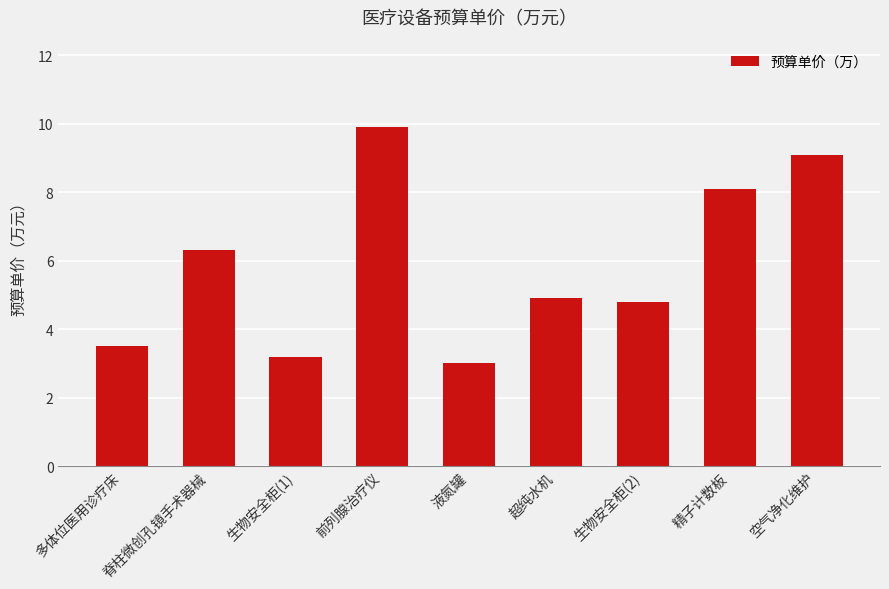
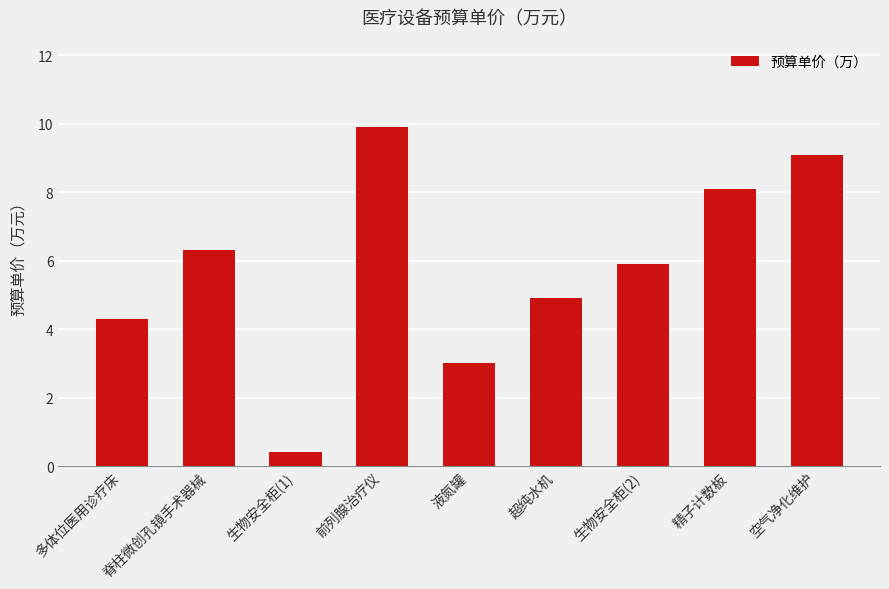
  {
-   "多体位医用诊疗床": 3.5,
+   "多体位医用诊疗床": 4.3,
    "脊柱微创孔镜手术器械": 6.3,
-   "生物安全柜(1)": 3.2,
+   "生物安全柜(1)": 0.4,
    "前列腺治疗仪": 9.9,
    "液氮罐": 3.0,
    "超纯水机": 4.9,
-   "生物安全柜(2)": 4.8,
+   "生物安全柜(2)": 5.9,
    "精子计数板": 8.1,
    "空气净化维护": 9.1
  }
